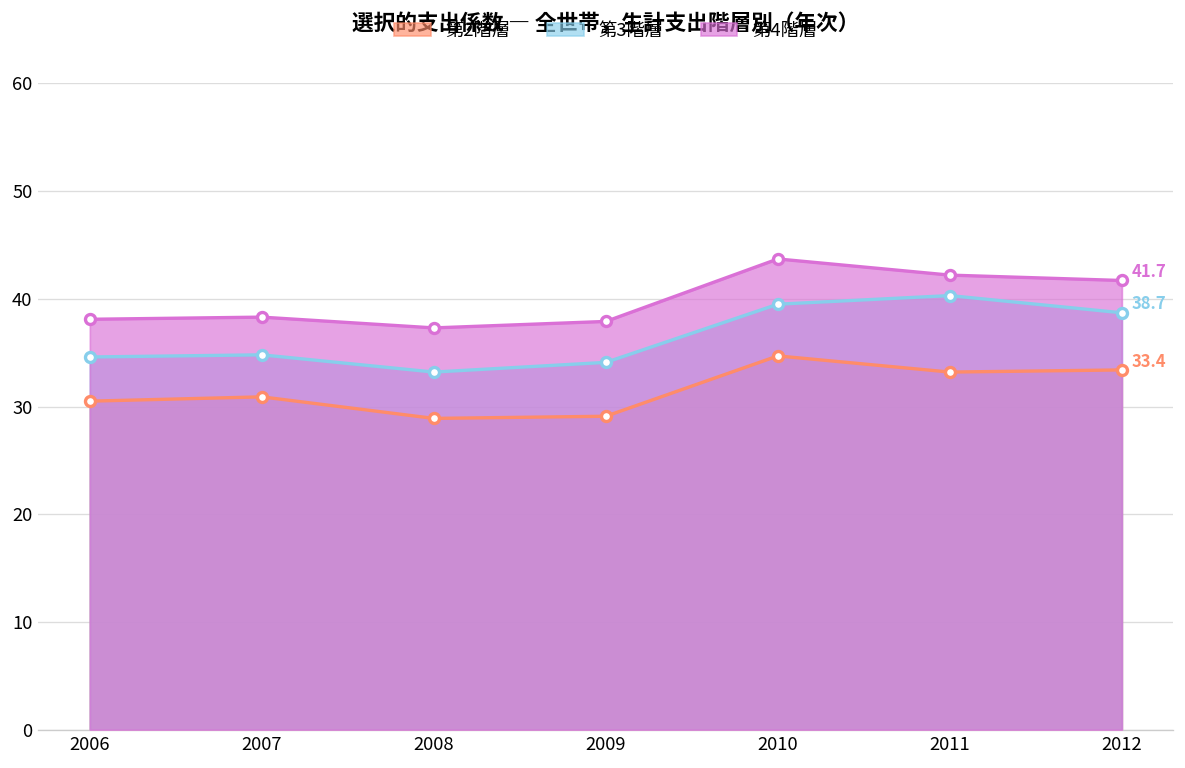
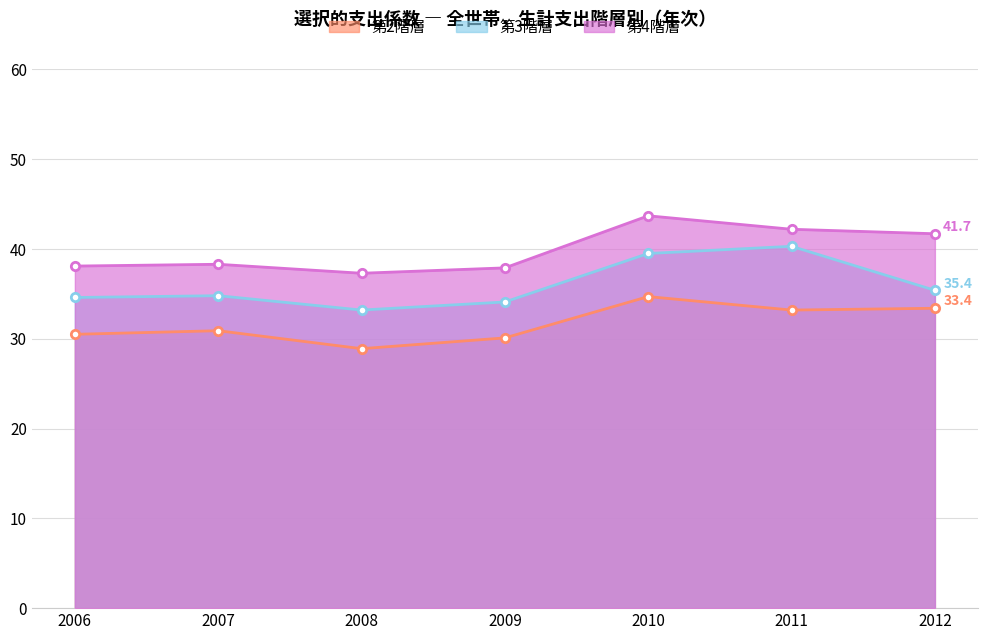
  {
    "第2階層": {
      "2006": 31,
      "2007": 31,
      "2008": 29,
-     "2009": 29,
+     "2009": 30,
      "2010": 35,
      "2011": 33
    },
    "第3階層": {
-     "2012": 38.7
+     "2012": 35.4
    },
    "第4階層": {
      "2012": 41.7
    }
  }
